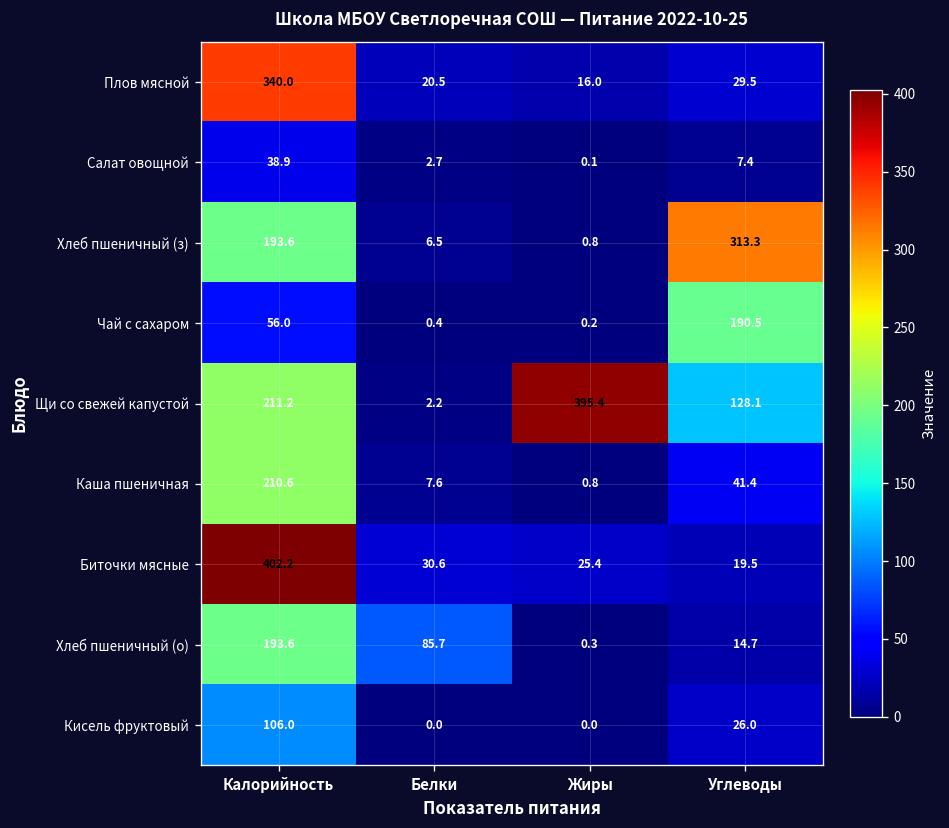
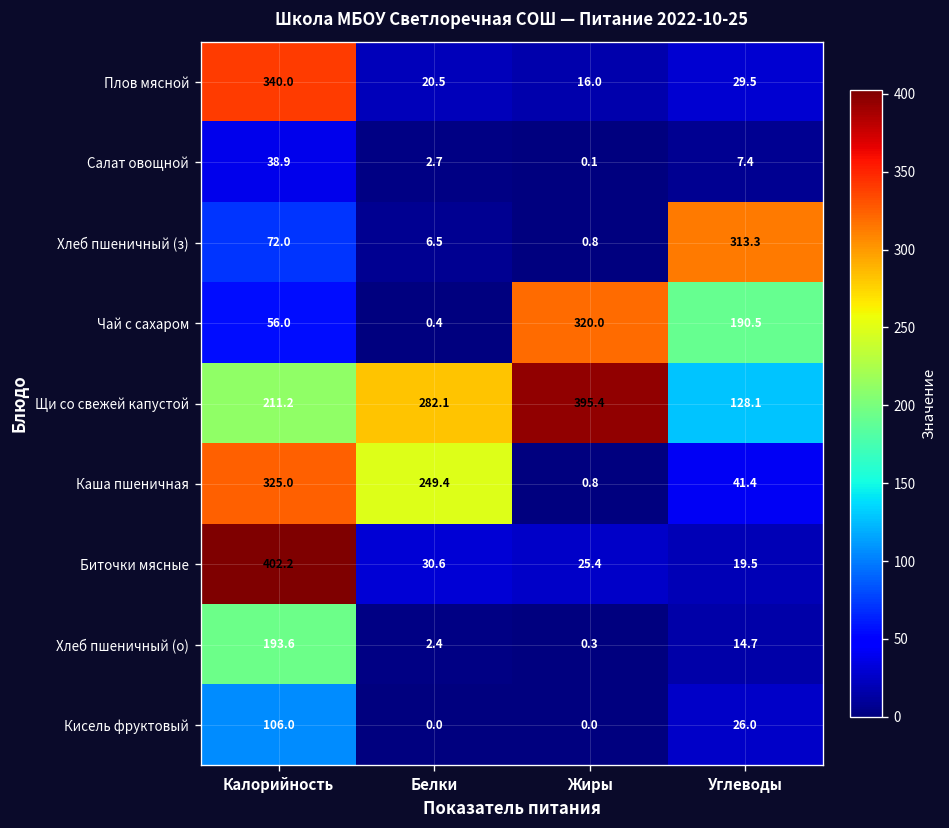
  {
    "Плов мясной": {
      "Калорийность": 340.0,
      "Белки": 20.5,
      "Жиры": 16.0,
      "Углеводы": 29.5
    },
    "Салат овощной": {
      "Калорийность": 38.9,
      "Белки": 2.7,
      "Жиры": 0.1,
      "Углеводы": 7.4
    },
    "Хлеб пшеничный (з)": {
-     "Калорийность": 193.6,
+     "Калорийность": 72.0,
      "Белки": 6.5,
      "Жиры": 0.8,
      "Углеводы": 313.3
    },
    "Чай с сахаром": {
      "Калорийность": 56.0,
      "Белки": 0.4,
-     "Жиры": 0.2,
+     "Жиры": 320.0,
      "Углеводы": 190.5
    },
    "Щи со свежей капустой": {
      "Калорийность": 211.2,
-     "Белки": 2.2,
+     "Белки": 282.1,
      "Жиры": 395.4,
      "Углеводы": 128.1
    },
    "Каша пшеничная": {
-     "Калорийность": 210.6,
-     "Белки": 7.6,
+     "Калорийность": 325.0,
+     "Белки": 249.4,
      "Жиры": 0.8,
      "Углеводы": 41.4
    },
    "Биточки мясные": {
      "Калорийность": 402.2,
      "Белки": 30.6,
      "Жиры": 25.4,
      "Углеводы": 19.5
    },
    "Хлеб пшеничный (о)": {
      "Калорийность": 193.6,
-     "Белки": 85.7,
+     "Белки": 2.4,
      "Жиры": 0.3,
      "Углеводы": 14.7
    },
    "Кисель фруктовый": {
      "Калорийность": 106.0,
      "Белки": 0.0,
      "Жиры": 0.0,
      "Углеводы": 26.0
    }
  }
